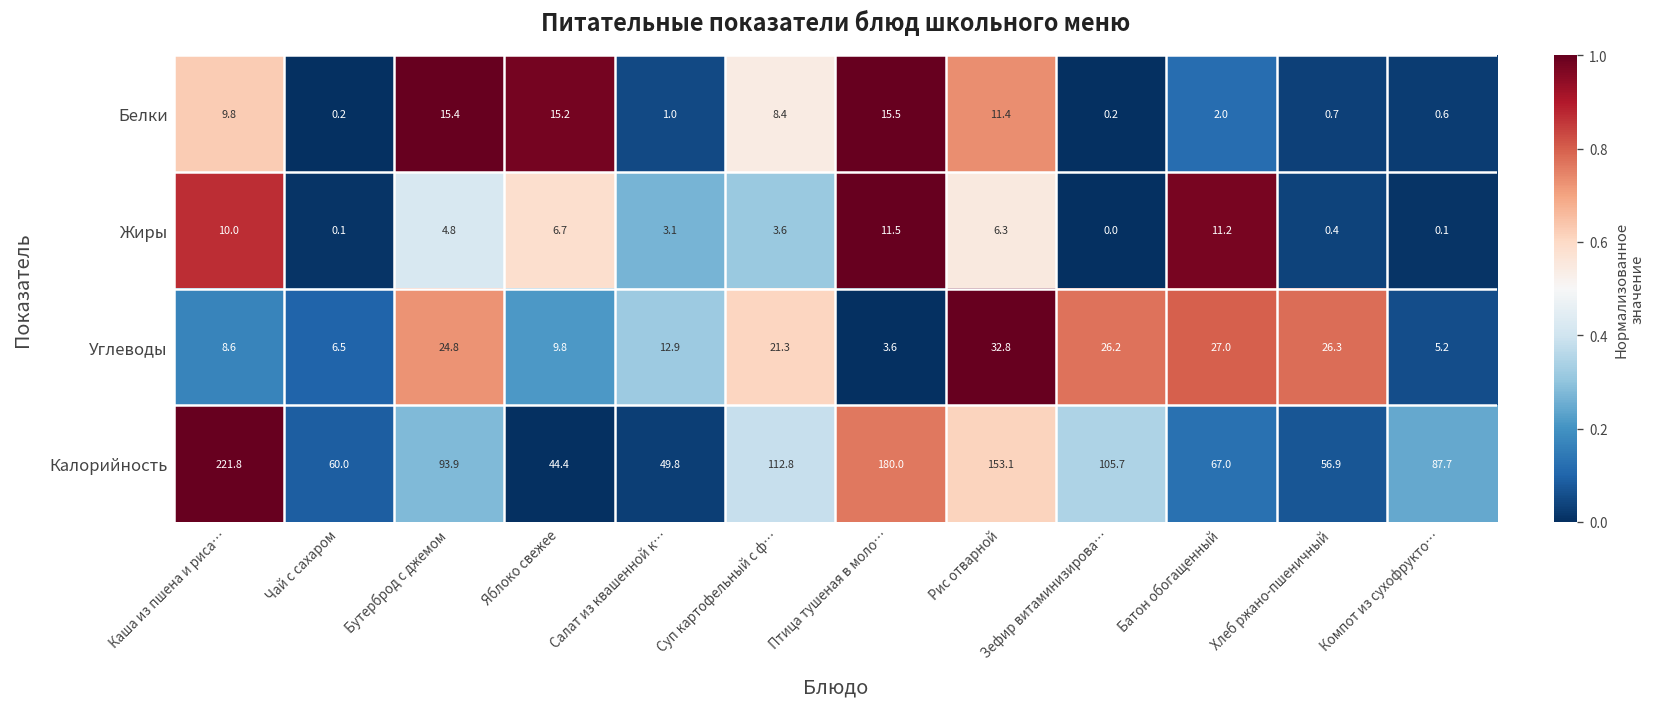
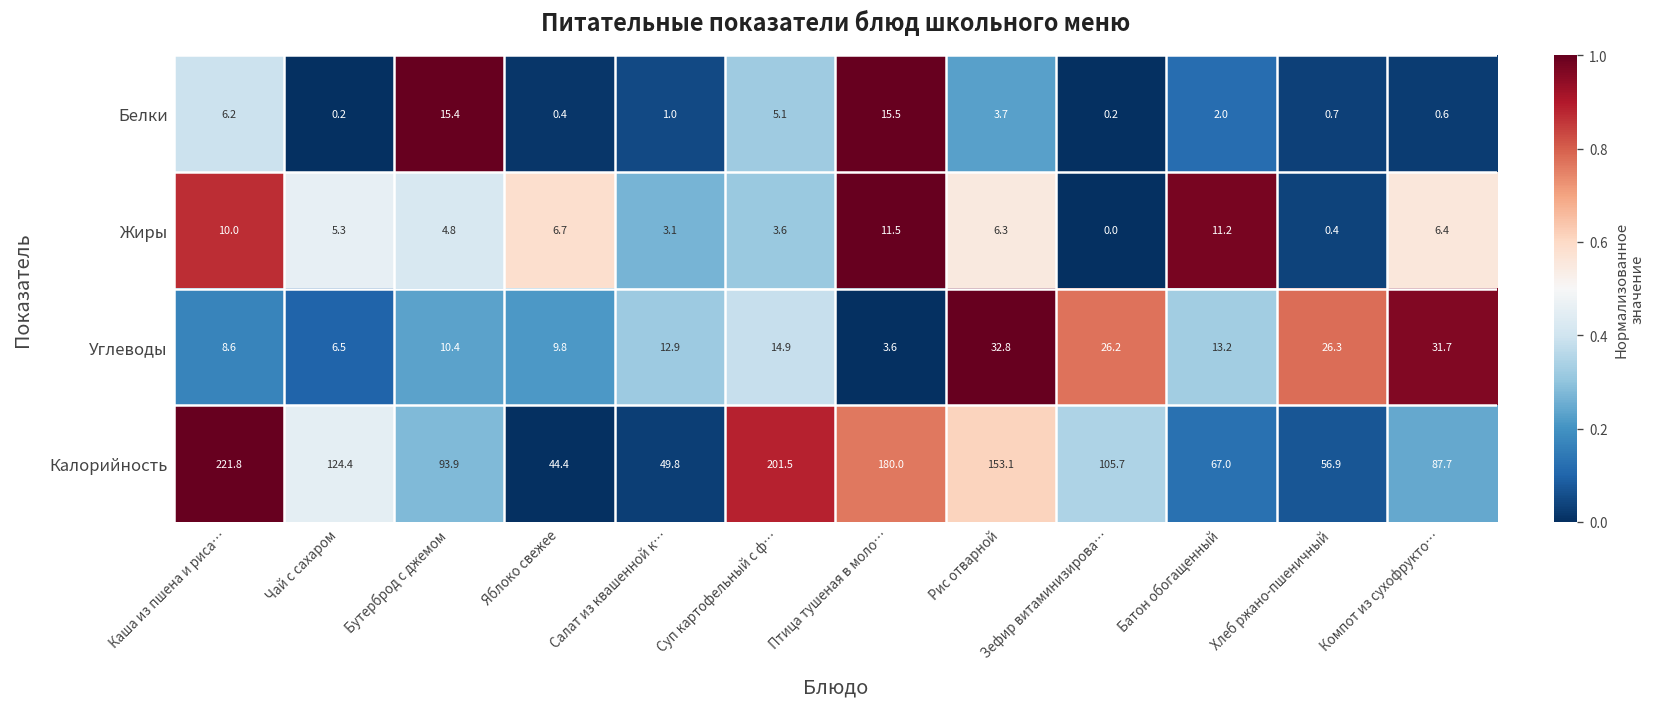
  {
    "Белки": {
-     "Каша из пшена и риса…": 9.8,
+     "Каша из пшена и риса…": 6.2,
      "Чай с сахаром": 0.2,
      "Бутерброд с джемом": 15.4,
-     "Яблоко свежее": 15.2,
+     "Яблоко свежее": 0.4,
      "Салат из квашенной к…": 1.0,
-     "Суп картофельный с ф…": 8.4,
+     "Суп картофельный с ф…": 5.1,
      "Птица тушеная в моло…": 15.5,
-     "Рис отварной": 11.4,
+     "Рис отварной": 3.7,
      "Зефир витаминизирова…": 0.2,
      "Батон обогащенный": 2.0,
      "Хлеб ржано-пшеничный": 0.7,
      "Компот из сухофрукто…": 0.6
    },
    "Жиры": {
      "Каша из пшена и риса…": 10.0,
-     "Чай с сахаром": 0.1,
+     "Чай с сахаром": 5.3,
      "Бутерброд с джемом": 4.8,
      "Яблоко свежее": 6.7,
      "Салат из квашенной к…": 3.1,
      "Суп картофельный с ф…": 3.6,
      "Птица тушеная в моло…": 11.5,
      "Рис отварной": 6.3,
      "Зефир витаминизирова…": 0.0,
      "Батон обогащенный": 11.2,
      "Хлеб ржано-пшеничный": 0.4,
-     "Компот из сухофрукто…": 0.1
+     "Компот из сухофрукто…": 6.4
    },
    "Углеводы": {
      "Каша из пшена и риса…": 8.6,
      "Чай с сахаром": 6.5,
-     "Бутерброд с джемом": 24.8,
+     "Бутерброд с джемом": 10.4,
      "Яблоко свежее": 9.8,
      "Салат из квашенной к…": 12.9,
-     "Суп картофельный с ф…": 21.3,
+     "Суп картофельный с ф…": 14.9,
      "Птица тушеная в моло…": 3.6,
      "Рис отварной": 32.8,
      "Зефир витаминизирова…": 26.2,
-     "Батон обогащенный": 27.0,
+     "Батон обогащенный": 13.2,
      "Хлеб ржано-пшеничный": 26.3,
-     "Компот из сухофрукто…": 5.2
+     "Компот из сухофрукто…": 31.7
    },
    "Калорийность": {
      "Каша из пшена и риса…": 221.8,
-     "Чай с сахаром": 60.0,
+     "Чай с сахаром": 124.4,
      "Бутерброд с джемом": 93.9,
      "Яблоко свежее": 44.4,
      "Салат из квашенной к…": 49.8,
-     "Суп картофельный с ф…": 112.8,
+     "Суп картофельный с ф…": 201.5,
      "Птица тушеная в моло…": 180.0,
      "Рис отварной": 153.1,
      "Зефир витаминизирова…": 105.7,
      "Батон обогащенный": 67.0,
      "Хлеб ржано-пшеничный": 56.9,
      "Компот из сухофрукто…": 87.7
    }
  }
